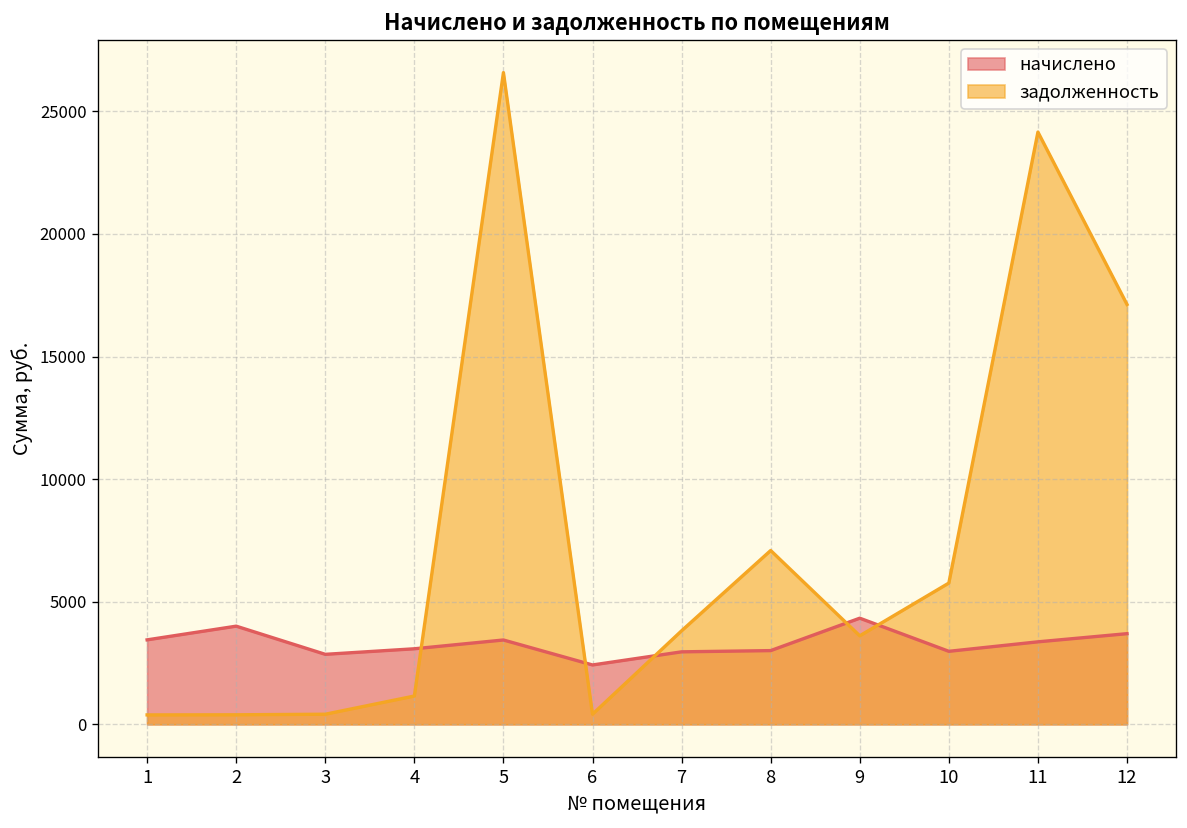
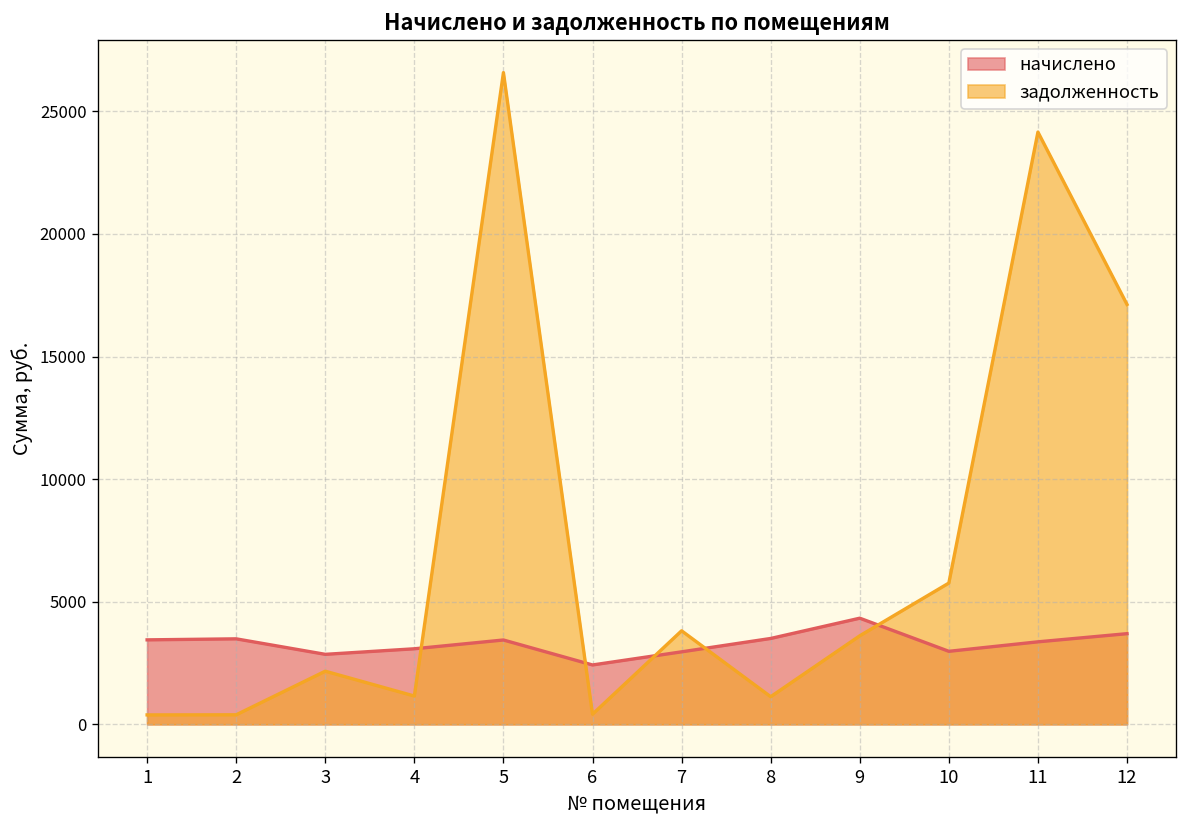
  {
    "начислено": {
      "1": 3400,
-     "2": 4000,
+     "2": 3500,
      "3": 2900,
      "4": 3100,
      "5": 3400,
      "6": 2400,
      "7": 3000,
-     "8": 3000,
+     "8": 3500,
      "9": 4300,
      "10": 3000,
      "11": 3400,
      "12": 3700
    },
    "задолженность": {
      "1": 400,
      "2": 400,
-     "3": 400,
+     "3": 2200,
      "4": 1200,
      "5": 26600,
      "6": 400,
      "7": 3800,
-     "8": 7100,
+     "8": 1100,
      "9": 3600,
      "10": 5800,
      "11": 24200,
      "12": 17100
    }
  }
